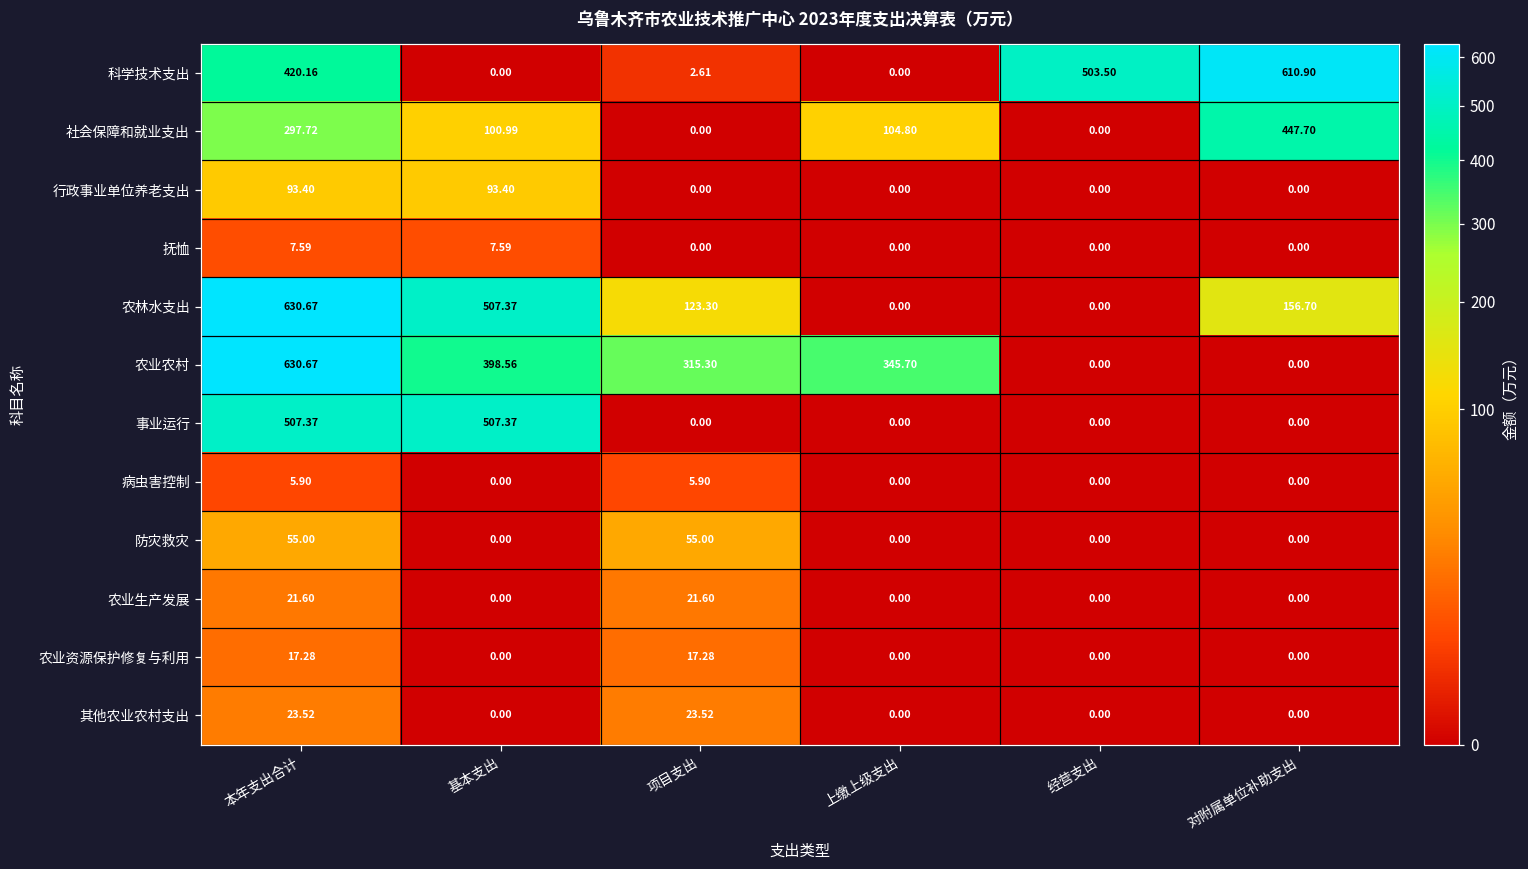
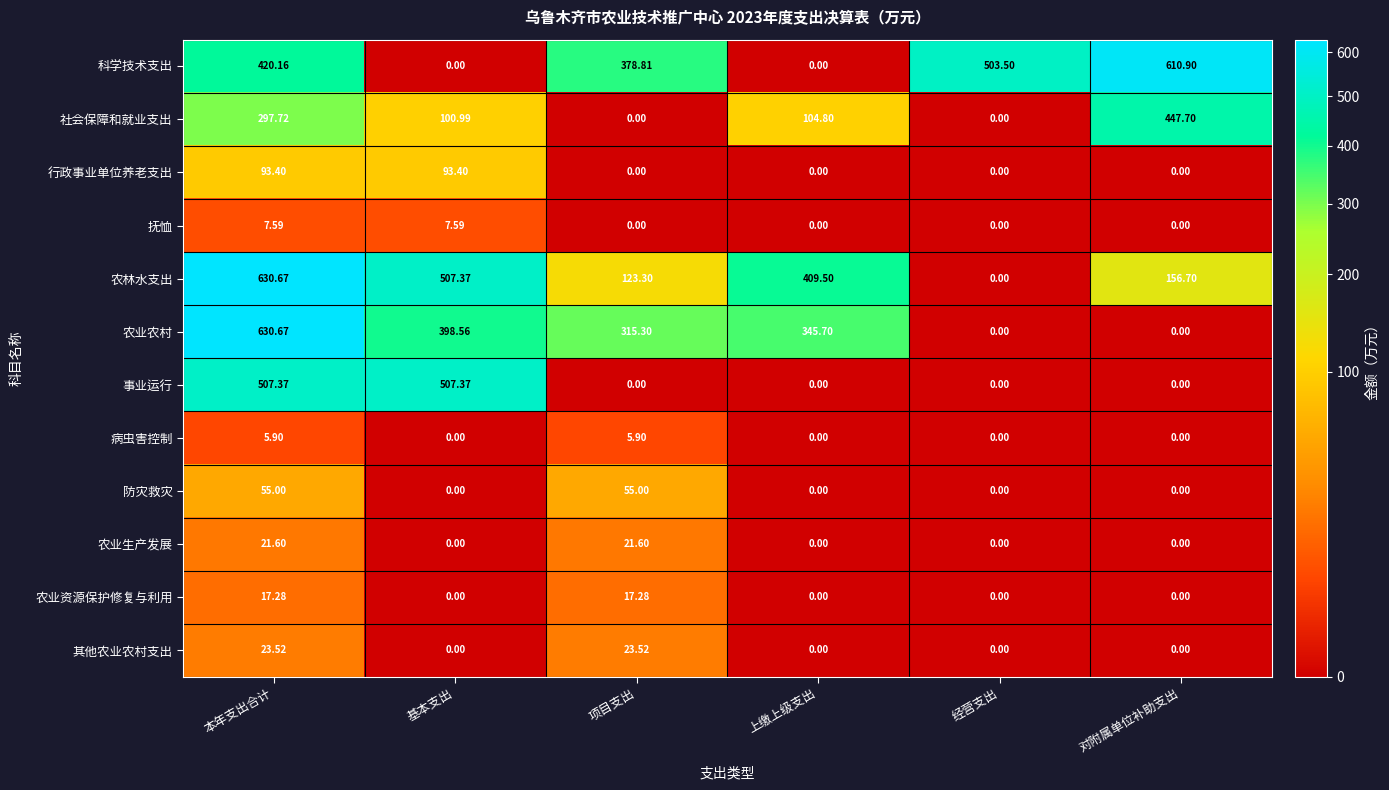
  {
    "科学技术支出": {
      "本年支出合计": 420.16,
      "基本支出": 0.00,
-     "项目支出": 2.61,
+     "项目支出": 378.81,
      "上缴上级支出": 0.00,
      "经营支出": 503.50,
      "对附属单位补助支出": 610.90
    },
    "社会保障和就业支出": {
      "本年支出合计": 297.72,
      "基本支出": 100.99,
      "项目支出": 0.00,
      "上缴上级支出": 104.80,
      "经营支出": 0.00,
      "对附属单位补助支出": 447.70
    },
    "行政事业单位养老支出": {
      "本年支出合计": 93.40,
      "基本支出": 93.40,
      "项目支出": 0.00,
      "上缴上级支出": 0.00,
      "经营支出": 0.00,
      "对附属单位补助支出": 0.00
    },
    "抚恤": {
      "本年支出合计": 7.59,
      "基本支出": 7.59,
      "项目支出": 0.00,
      "上缴上级支出": 0.00,
      "经营支出": 0.00,
      "对附属单位补助支出": 0.00
    },
    "农林水支出": {
      "本年支出合计": 630.67,
      "基本支出": 507.37,
      "项目支出": 123.30,
-     "上缴上级支出": 0.00,
+     "上缴上级支出": 409.50,
      "经营支出": 0.00,
      "对附属单位补助支出": 156.70
    },
    "农业农村": {
      "本年支出合计": 630.67,
      "基本支出": 398.56,
      "项目支出": 315.30,
      "上缴上级支出": 345.70,
      "经营支出": 0.00,
      "对附属单位补助支出": 0.00
    },
    "事业运行": {
      "本年支出合计": 507.37,
      "基本支出": 507.37,
      "项目支出": 0.00,
      "上缴上级支出": 0.00,
      "经营支出": 0.00,
      "对附属单位补助支出": 0.00
    },
    "病虫害控制": {
      "本年支出合计": 5.90,
      "基本支出": 0.00,
      "项目支出": 5.90,
      "上缴上级支出": 0.00,
      "经营支出": 0.00,
      "对附属单位补助支出": 0.00
    },
    "防灾救灾": {
      "本年支出合计": 55.00,
      "基本支出": 0.00,
      "项目支出": 55.00,
      "上缴上级支出": 0.00,
      "经营支出": 0.00,
      "对附属单位补助支出": 0.00
    },
    "农业生产发展": {
      "本年支出合计": 21.60,
      "基本支出": 0.00,
      "项目支出": 21.60,
      "上缴上级支出": 0.00,
      "经营支出": 0.00,
      "对附属单位补助支出": 0.00
    },
    "农业资源保护修复与利用": {
      "本年支出合计": 17.28,
      "基本支出": 0.00,
      "项目支出": 17.28,
      "上缴上级支出": 0.00,
      "经营支出": 0.00,
      "对附属单位补助支出": 0.00
    },
    "其他农业农村支出": {
      "本年支出合计": 23.52,
      "基本支出": 0.00,
      "项目支出": 23.52,
      "上缴上级支出": 0.00,
      "经营支出": 0.00,
      "对附属单位补助支出": 0.00
    }
  }
